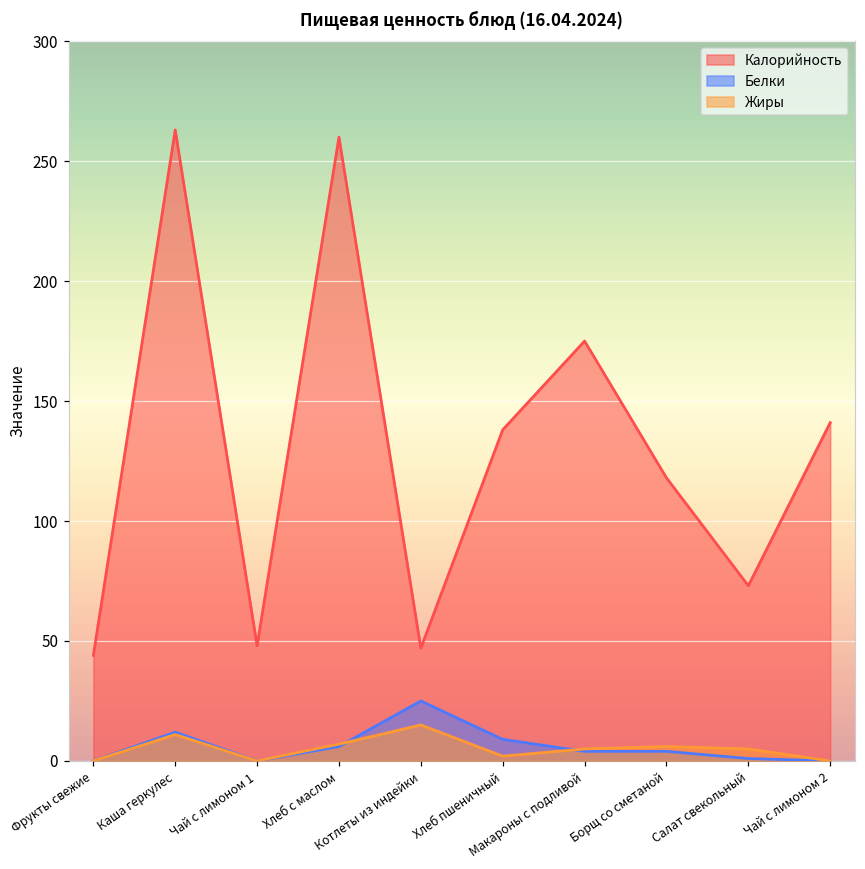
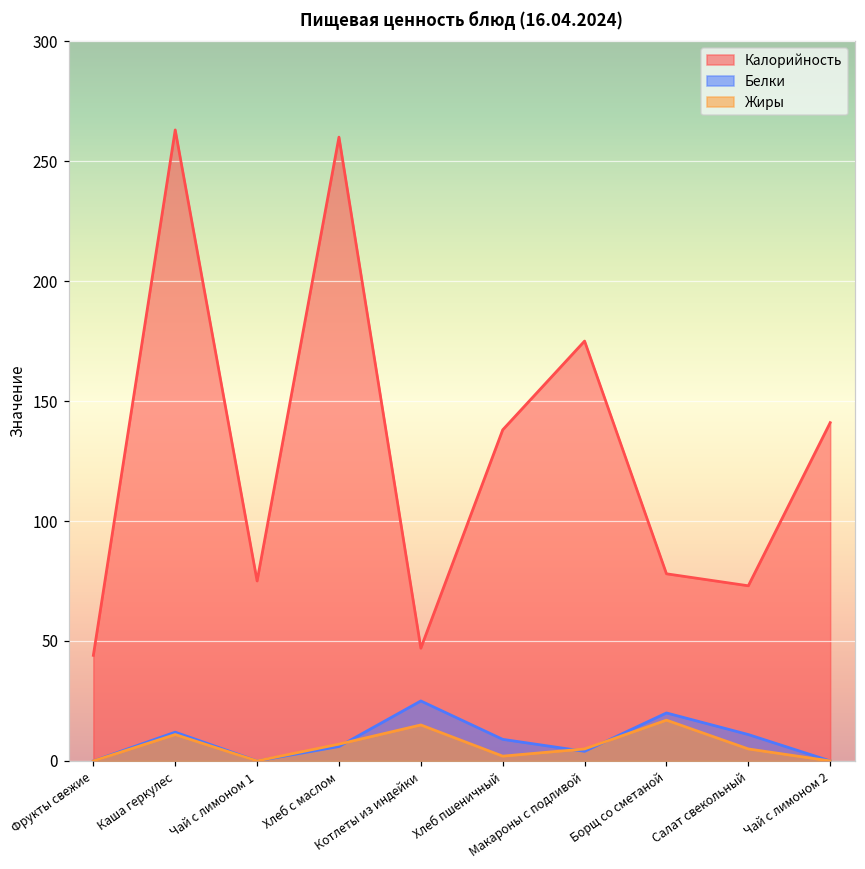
  {
    "Калорийность": {
      "Фрукты свежие": 44,
      "Каша геркулес": 263,
-     "Чай с лимоном 1": 48,
+     "Чай с лимоном 1": 75,
      "Хлеб с маслом": 260,
      "Котлеты из индейки": 47,
      "Хлеб пшеничный": 138,
      "Макароны с подливой": 175,
-     "Борщ со сметаной": 118,
+     "Борщ со сметаной": 78,
      "Салат свекольный": 73,
      "Чай с лимоном 2": 141
    },
    "Белки": {
      "Котлеты из индейки": 25,
      "Хлеб пшеничный": 9,
-     "Борщ со сметаной": 4,
-     "Салат свекольный": 1
+     "Борщ со сметаной": 20,
+     "Салат свекольный": 11
    },
    "Жиры": {
      "Котлеты из индейки": 15,
      "Хлеб пшеничный": 2,
-     "Борщ со сметаной": 6,
+     "Борщ со сметаной": 17,
      "Салат свекольный": 5
    }
  }
